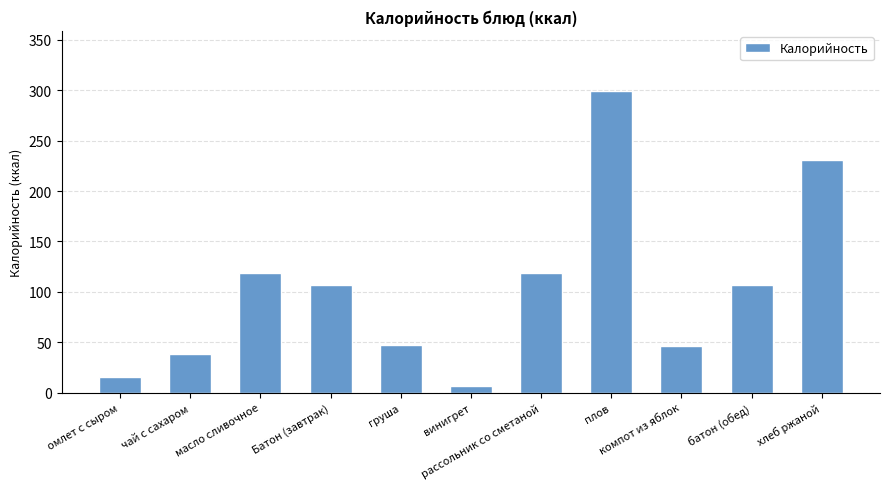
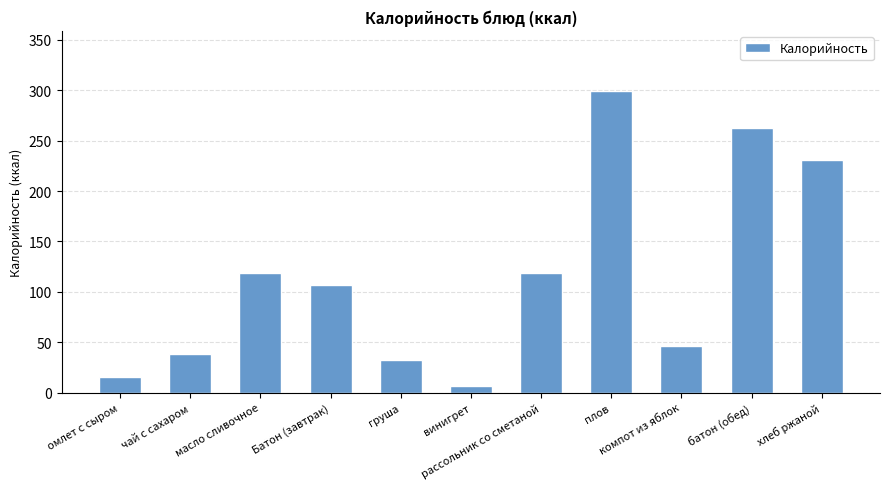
  {
    "омлет с сыром": 15,
    "чай с сахаром": 38,
    "масло сливочное": 119,
    "Батон (завтрак)": 107,
-   "груша": 47,
+   "груша": 32,
    "винигрет": 7,
    "рассольник со сметаной": 119,
    "плов": 299,
    "компот из яблок": 46,
-   "батон (обед)": 107,
+   "батон (обед)": 262,
    "хлеб ржаной": 231
  }
